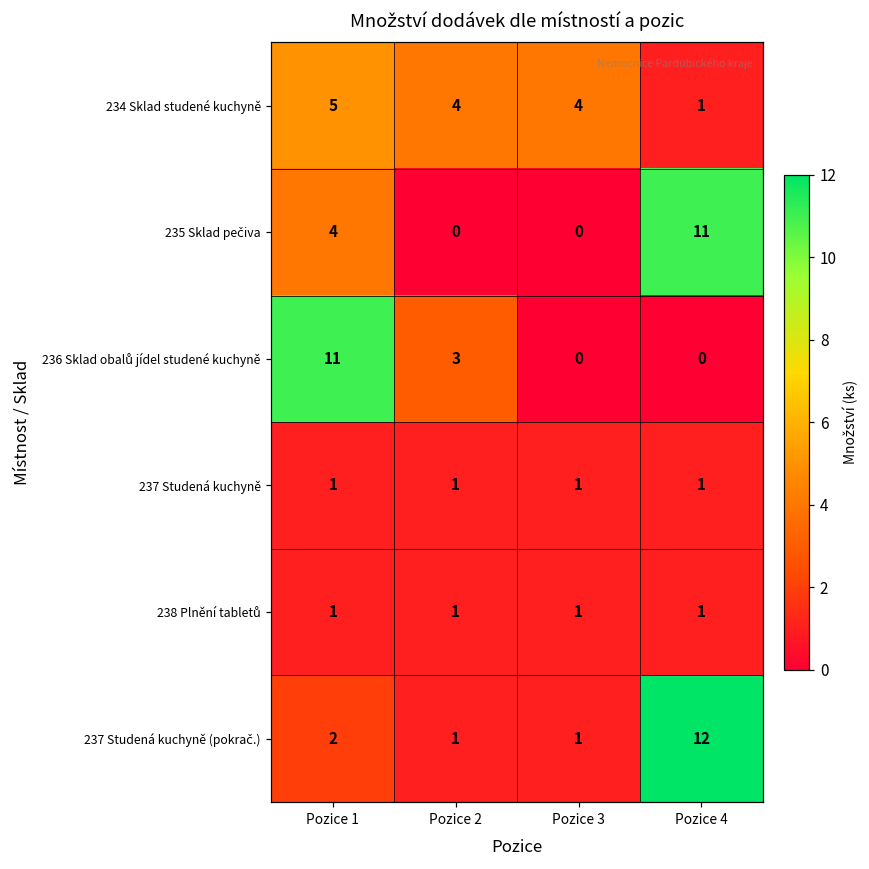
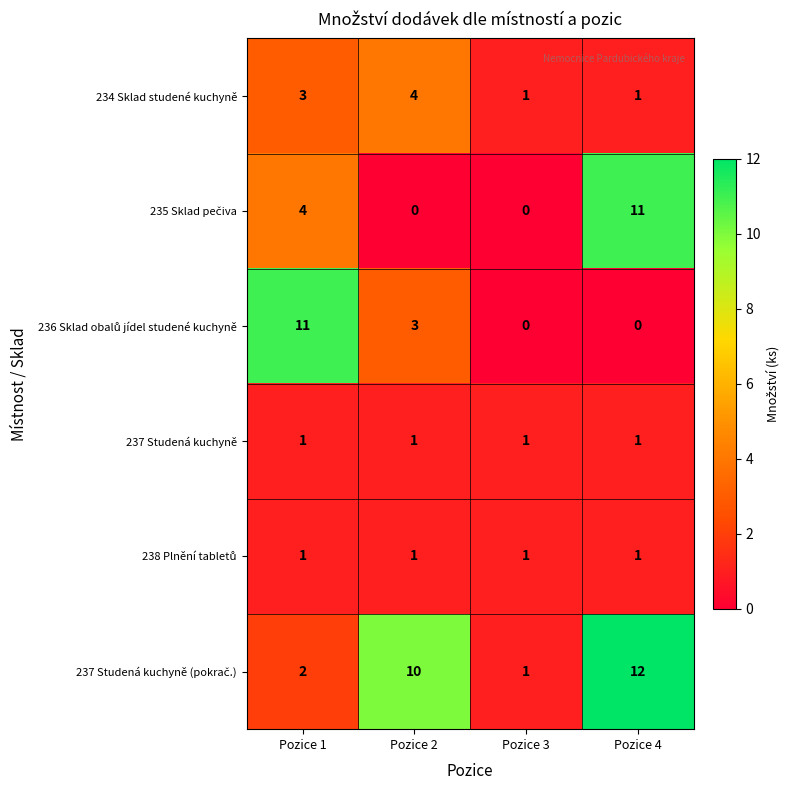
  {
    "234 Sklad studené kuchyně": {
-     "Pozice 1": 5,
+     "Pozice 1": 3,
      "Pozice 2": 4,
-     "Pozice 3": 4
+     "Pozice 3": 1
    },
    "235 Sklad pečiva": {
      "Pozice 1": 4,
      "Pozice 2": 0,
      "Pozice 3": 0,
      "Pozice 4": 11
    },
    "236 Sklad obalů jídel studené kuchyně": {
      "Pozice 1": 11,
      "Pozice 2": 3,
      "Pozice 3": 0,
      "Pozice 4": 0
    },
    "237 Studená kuchyně": {
      "Pozice 1": 1,
      "Pozice 2": 1,
      "Pozice 3": 1,
      "Pozice 4": 1
    },
    "238 Plnění tabletů": {
      "Pozice 1": 1,
      "Pozice 2": 1,
      "Pozice 3": 1,
      "Pozice 4": 1
    },
    "237 Studená kuchyně (pokrač.)": {
      "Pozice 1": 2,
-     "Pozice 2": 1,
+     "Pozice 2": 10,
      "Pozice 3": 1,
      "Pozice 4": 12
    }
  }
